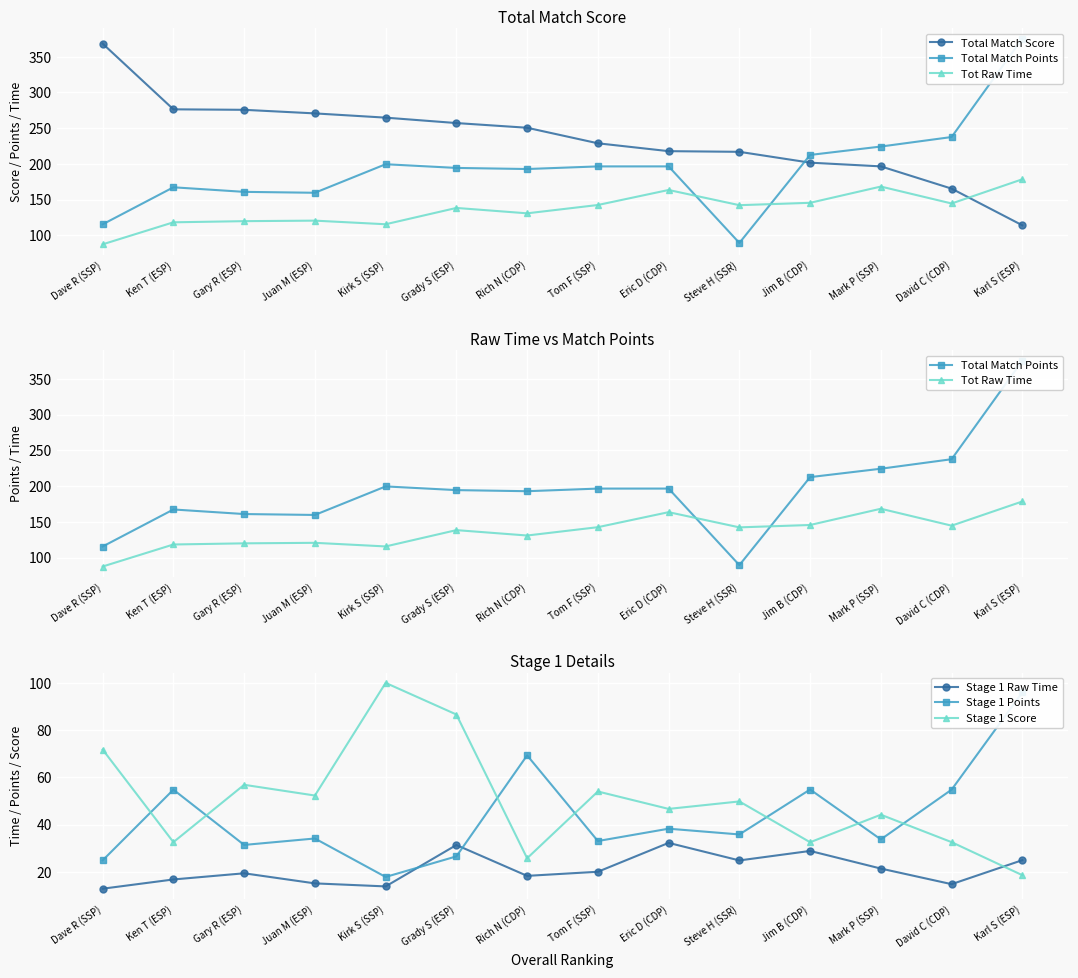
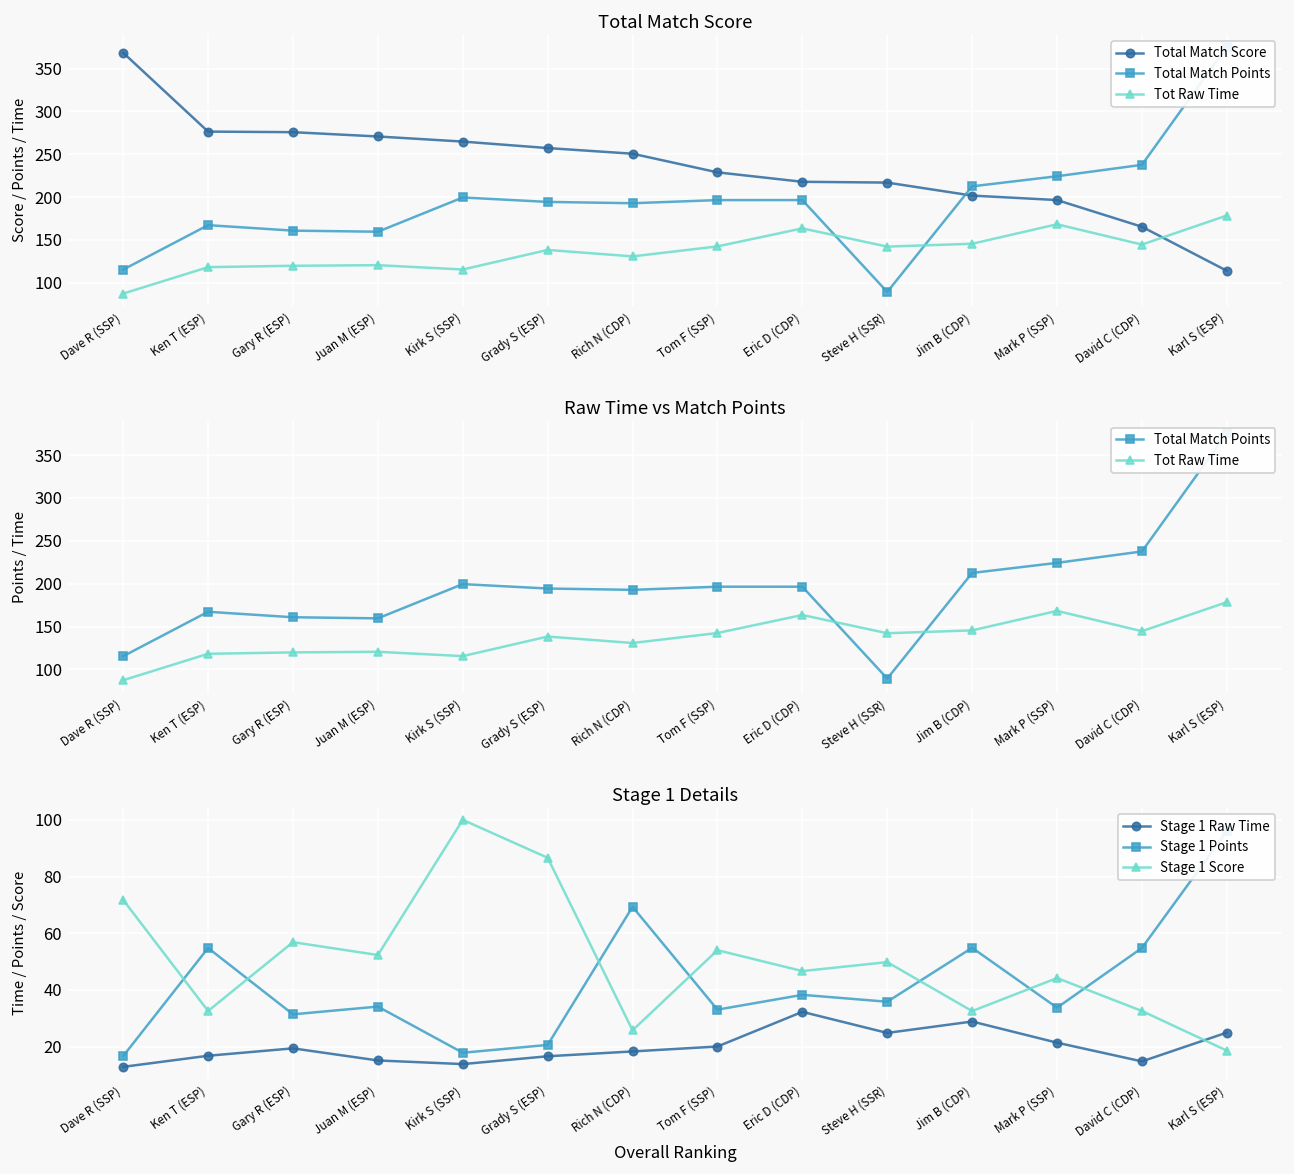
  {
    "Total Match Score": {
      "Total Match Score": {
        "Dave R (SSP)": 370,
        "Ken T (ESP)": 280,
        "Gary R (ESP)": 280,
        "Juan M (ESP)": 270,
        "Kirk S (SSP)": 260,
        "Grady S (ESP)": 260,
        "Rich N (CDP)": 250,
        "Tom F (SSP)": 230,
        "Eric D (CDP)": 220,
        "Steve H (SSR)": 220,
        "Jim B (CDP)": 200,
        "Mark P (SSP)": 200,
        "David C (CDP)": 170,
        "Karl S (ESP)": 110
      },
      "Total Match Points": {
        "Dave R (SSP)": 120,
        "Ken T (ESP)": 170,
        "Gary R (ESP)": 160,
        "Juan M (ESP)": 160,
        "Kirk S (SSP)": 200,
        "Grady S (ESP)": 190,
        "Rich N (CDP)": 190,
        "Tom F (SSP)": 200,
        "Eric D (CDP)": 200,
        "Steve H (SSR)": 90,
        "Jim B (CDP)": 210,
        "Mark P (SSP)": 220,
        "David C (CDP)": 240
      },
      "Tot Raw Time": {
        "Dave R (SSP)": 90,
        "Ken T (ESP)": 120,
        "Gary R (ESP)": 120,
        "Juan M (ESP)": 120,
        "Kirk S (SSP)": 120,
        "Grady S (ESP)": 140,
        "Rich N (CDP)": 130,
        "Tom F (SSP)": 140,
        "Eric D (CDP)": 160,
        "Steve H (SSR)": 140,
        "Jim B (CDP)": 150,
        "Mark P (SSP)": 170,
        "David C (CDP)": 140,
        "Karl S (ESP)": 180
      }
    },
    "Raw Time vs Match Points": {
      "Total Match Points": {
        "Dave R (SSP)": 120,
        "Ken T (ESP)": 170,
        "Gary R (ESP)": 160,
        "Juan M (ESP)": 160,
        "Kirk S (SSP)": 200,
        "Grady S (ESP)": 190,
        "Rich N (CDP)": 190,
        "Tom F (SSP)": 200,
        "Eric D (CDP)": 200,
        "Steve H (SSR)": 90,
        "Jim B (CDP)": 210,
        "Mark P (SSP)": 220,
        "David C (CDP)": 240
      },
      "Tot Raw Time": {
        "Dave R (SSP)": 90,
        "Ken T (ESP)": 120,
        "Gary R (ESP)": 120,
        "Juan M (ESP)": 120,
        "Kirk S (SSP)": 120,
        "Grady S (ESP)": 140,
        "Rich N (CDP)": 130,
        "Tom F (SSP)": 140,
        "Eric D (CDP)": 160,
        "Steve H (SSR)": 140,
        "Jim B (CDP)": 150,
        "Mark P (SSP)": 170,
        "David C (CDP)": 140,
        "Karl S (ESP)": 180
      }
    },
    "Stage 1 Details": {
      "Stage 1 Raw Time": {
        "Dave R (SSP)": 13,
        "Ken T (ESP)": 17,
        "Gary R (ESP)": 19,
        "Juan M (ESP)": 15,
        "Kirk S (SSP)": 14,
-       "Grady S (ESP)": 31,
+       "Grady S (ESP)": 17,
        "Rich N (CDP)": 18,
        "Tom F (SSP)": 20,
        "Eric D (CDP)": 32,
        "Steve H (SSR)": 25,
        "Jim B (CDP)": 29,
        "Mark P (SSP)": 21,
        "David C (CDP)": 15,
        "Karl S (ESP)": 25
      },
      "Stage 1 Points": {
-       "Dave R (SSP)": 25,
+       "Dave R (SSP)": 17,
        "Ken T (ESP)": 55,
        "Gary R (ESP)": 31,
        "Juan M (ESP)": 34,
        "Kirk S (SSP)": 18,
-       "Grady S (ESP)": 27,
+       "Grady S (ESP)": 21,
        "Rich N (CDP)": 69,
        "Tom F (SSP)": 33,
        "Eric D (CDP)": 38,
        "Steve H (SSR)": 36,
        "Jim B (CDP)": 55,
        "Mark P (SSP)": 34,
        "David C (CDP)": 55
      },
      "Stage 1 Score": {
        "Dave R (SSP)": 72,
        "Ken T (ESP)": 33,
        "Gary R (ESP)": 57,
        "Juan M (ESP)": 52,
        "Kirk S (SSP)": 100,
        "Grady S (ESP)": 87,
        "Rich N (CDP)": 26,
        "Tom F (SSP)": 54,
        "Eric D (CDP)": 47,
        "Steve H (SSR)": 50,
        "Jim B (CDP)": 33,
        "Mark P (SSP)": 44,
        "David C (CDP)": 33,
        "Karl S (ESP)": 19
      }
    }
  }
